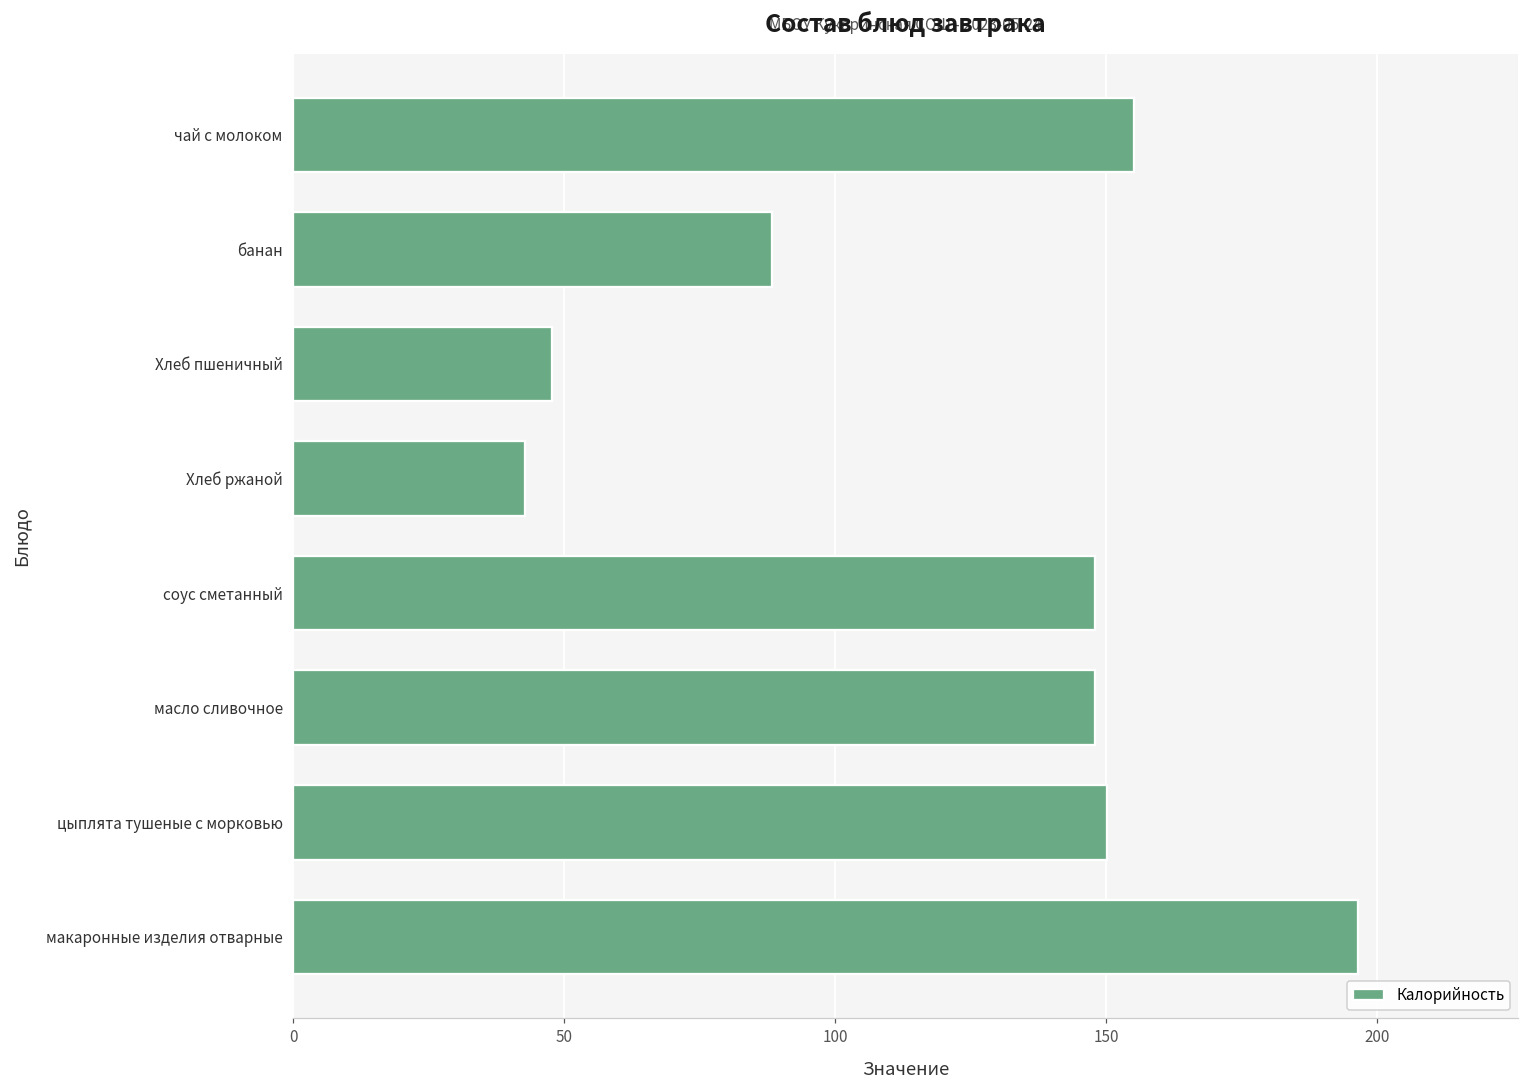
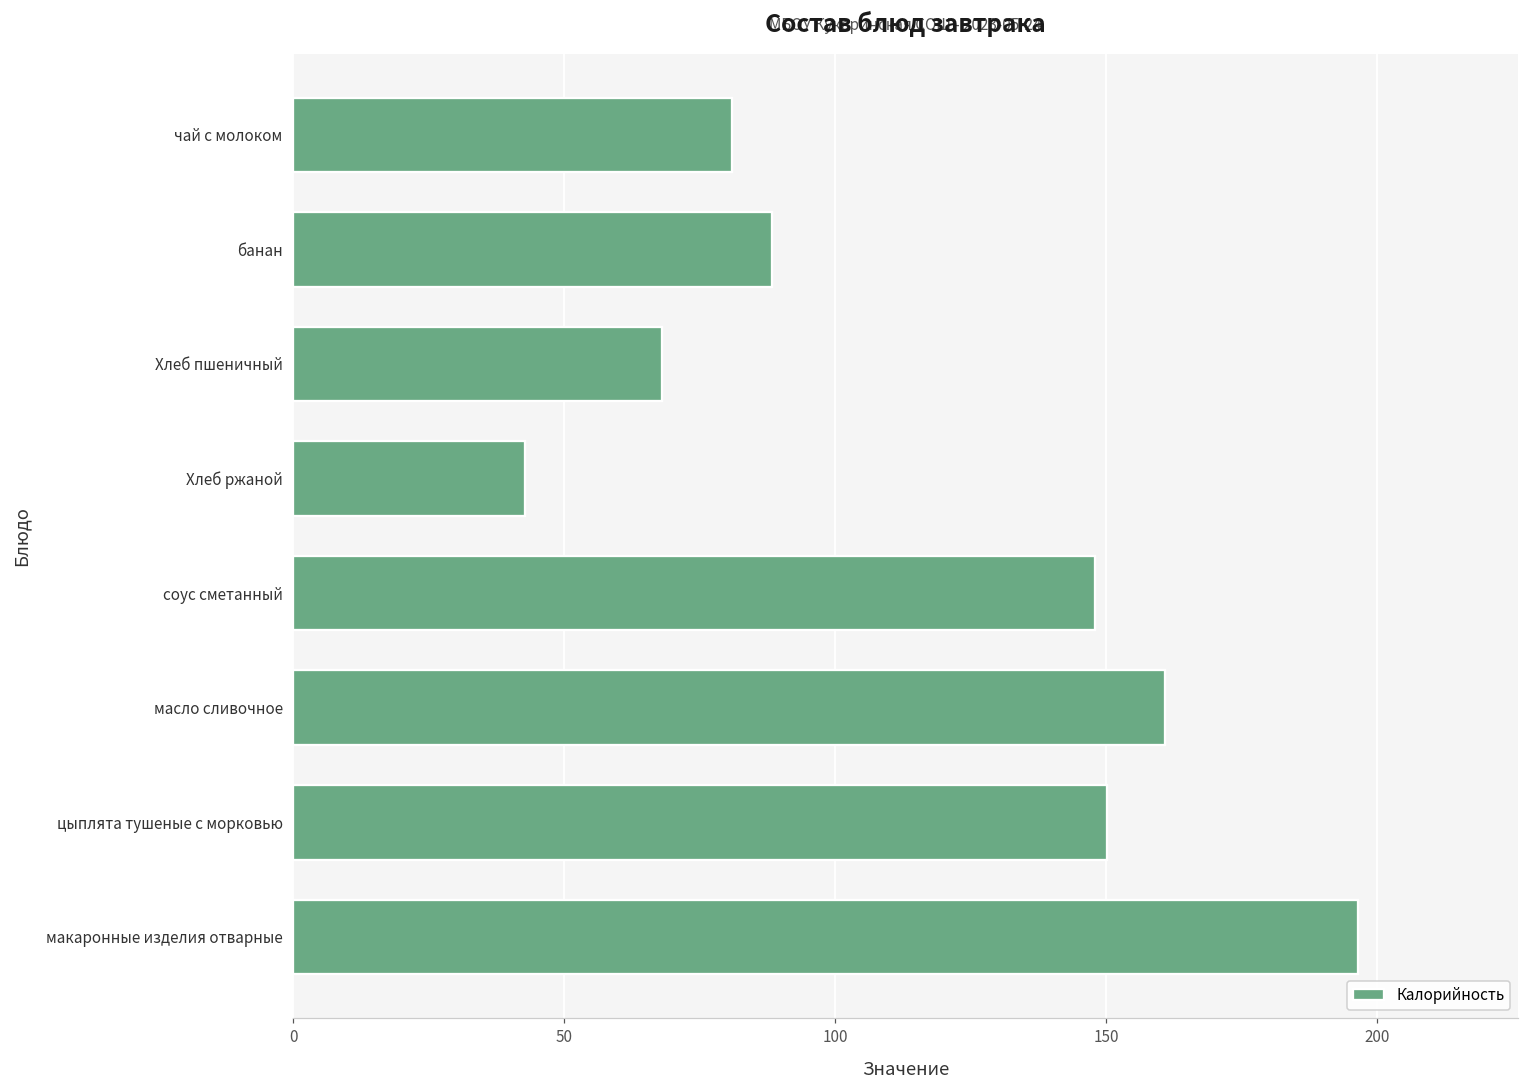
  {
-   "чай с молоком": 155,
+   "чай с молоком": 81,
    "банан": 88,
-   "Хлеб пшеничный": 48,
+   "Хлеб пшеничный": 68,
    "Хлеб ржаной": 43,
    "соус сметанный": 148,
-   "масло сливочное": 148,
+   "масло сливочное": 161,
    "цыплята тушеные с морковью": 150,
    "макаронные изделия отварные": 197
  }
